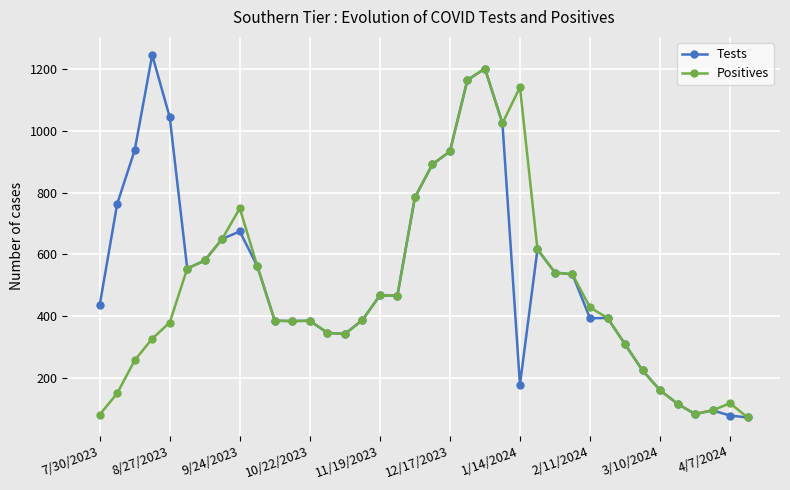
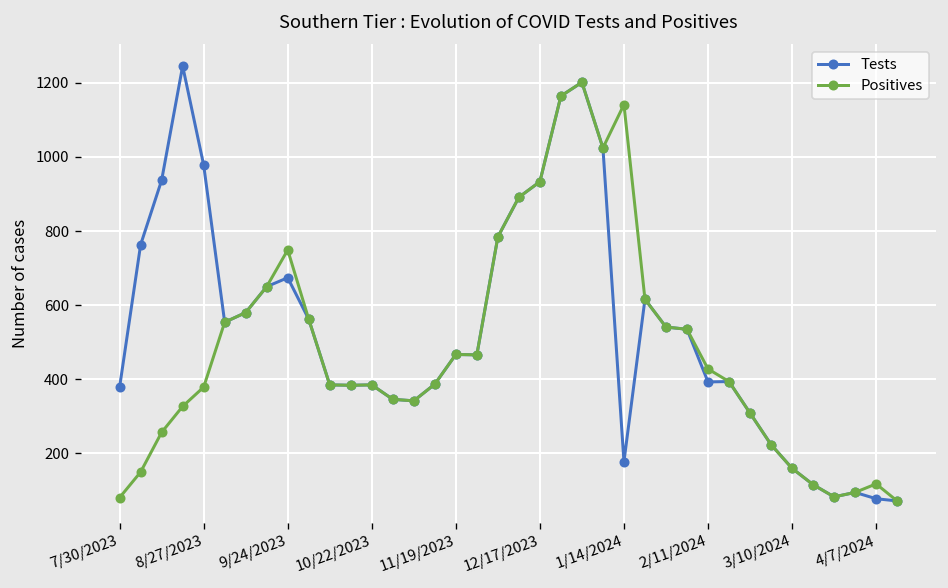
  {
    "Tests": {
-     "7/30/2023": 440,
-     "8/27/2023": 1040,
+     "7/30/2023": 380,
+     "8/27/2023": 980,
      "9/24/2023": 670,
      "1/14/2024": 180,
      "2/11/2024": 390,
      "4/7/2024": 80
    },
    "Positives": {
      "7/30/2023": 80,
      "8/27/2023": 380,
      "9/24/2023": 750,
      "1/14/2024": 1140,
      "2/11/2024": 430,
      "4/7/2024": 120
    }
  }
